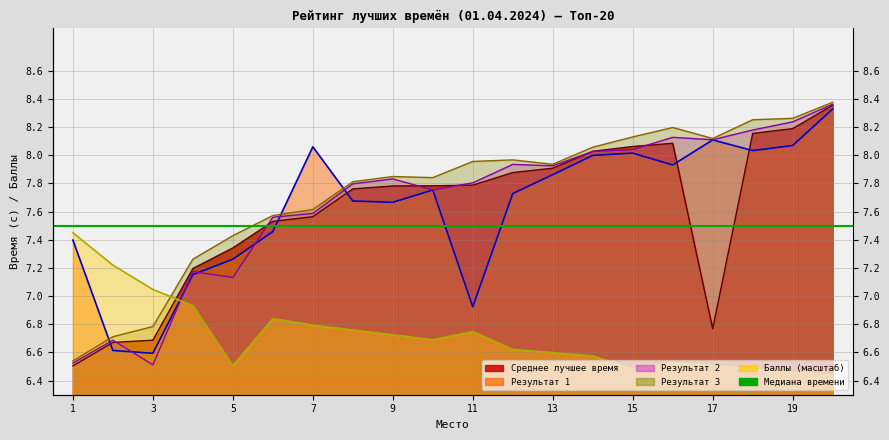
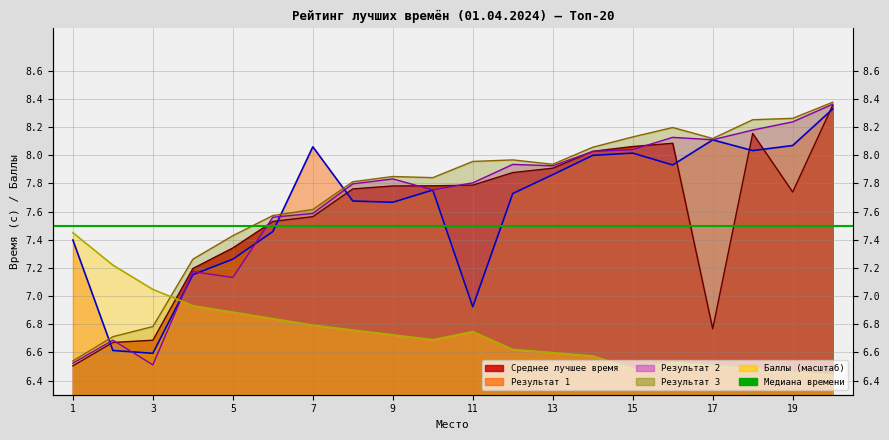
  {
    "Среднее лучшее время": {
      "1": 6.51,
      "3": 6.69,
      "5": 7.34,
      "7": 7.56,
      "9": 7.78,
      "15": 8.06,
      "17": 6.77,
-     "19": 8.19
+     "19": 7.74
    },
    "Результат 1": {
      "1": 7.40,
      "3": 6.59,
      "5": 7.26,
      "7": 8.06,
      "9": 7.67,
      "11": 6.92,
      "13": 7.86,
      "15": 8.02,
      "19": 8.07
    },
    "Результат 2": {
      "3": 6.51,
      "5": 7.13,
      "7": 7.59,
      "15": 8.04,
      "19": 8.24
    },
    "Результат 3": {
      "3": 6.78,
      "5": 7.43,
      "7": 7.62,
      "11": 7.96,
      "15": 8.13,
      "19": 8.26
    },
    "Баллы (масштаб)": {
      "1": 7.45,
      "3": 7.05,
-     "5": 6.51,
+     "5": 6.89,
      "7": 6.79,
      "9": 6.73,
      "11": 6.75,
      "13": 6.60
    }
  }
